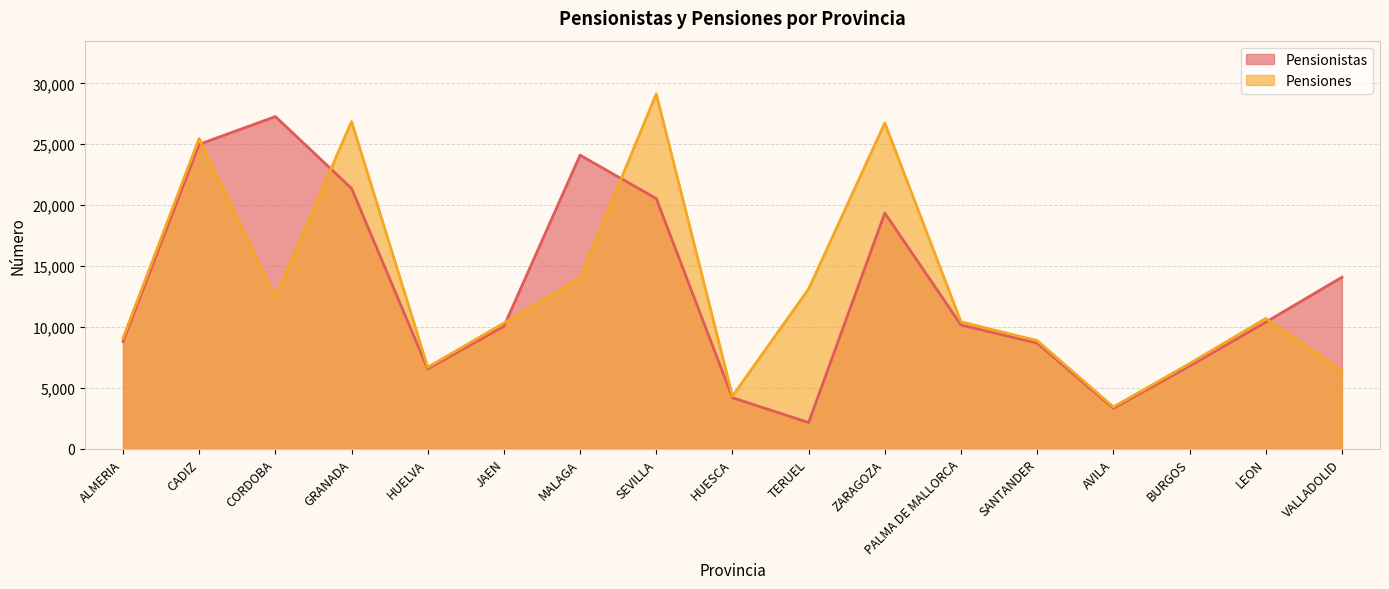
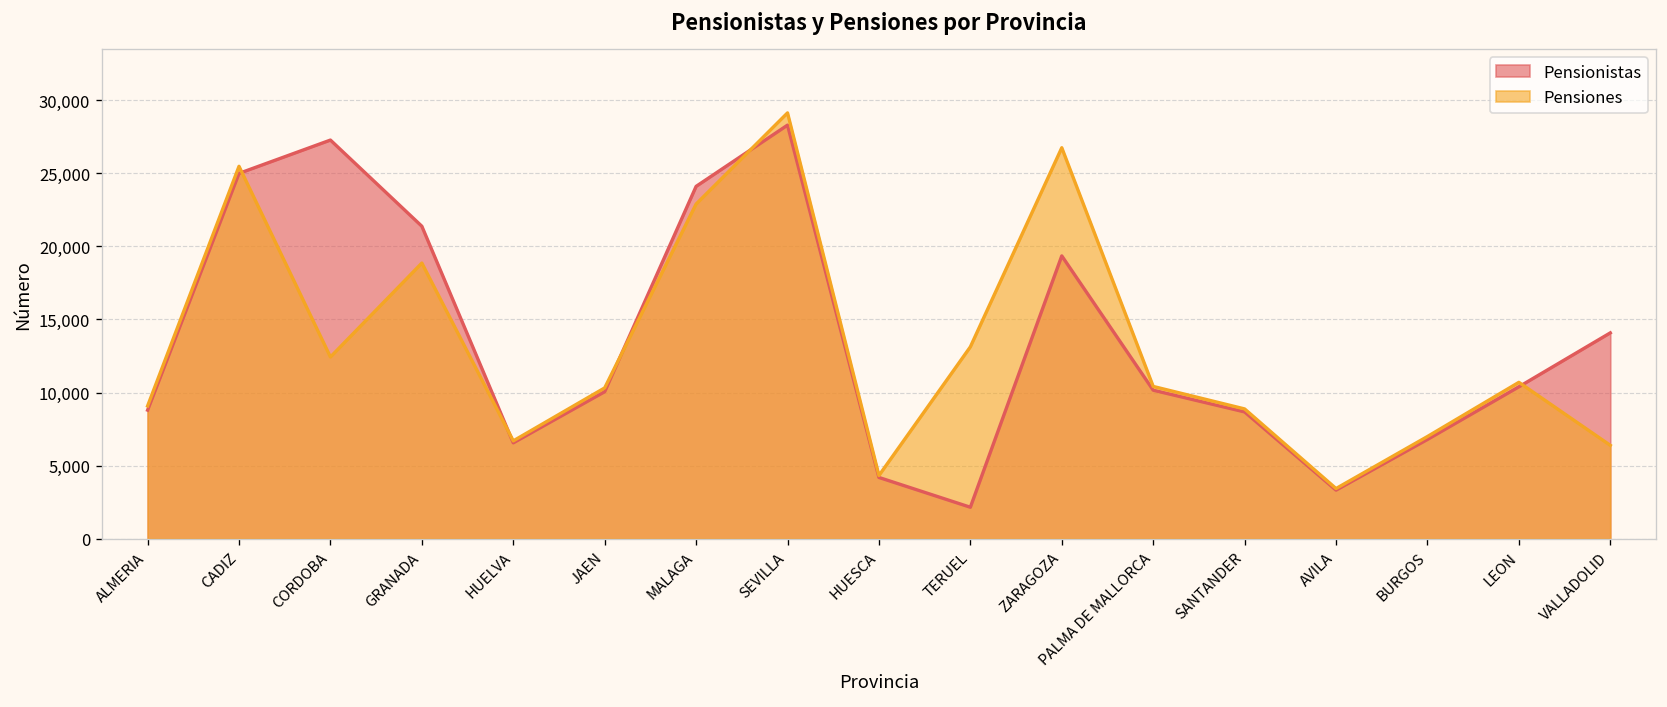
  {
    "Pensionistas": {
      "ALMERIA": "8,800",
      "CADIZ": "25,000",
      "CORDOBA": "27,300",
      "GRANADA": "21,400",
      "JAEN": "10,100",
      "MALAGA": "24,100",
-     "SEVILLA": "20,500",
+     "SEVILLA": "28,300",
      "TERUEL": "2,200",
      "ZARAGOZA": "19,400",
      "PALMA DE MALLORCA": "10,200",
      "LEON": "10,400",
      "VALLADOLID": "14,100"
    },
    "Pensiones": {
      "ALMERIA": "9,100",
      "CADIZ": "25,500",
      "CORDOBA": "12,400",
-     "GRANADA": "26,900",
+     "GRANADA": "18,900",
      "JAEN": "10,300",
-     "MALAGA": "14,000",
+     "MALAGA": "22,900",
      "SEVILLA": "29,100",
      "TERUEL": "13,100",
      "ZARAGOZA": "26,700",
      "PALMA DE MALLORCA": "10,400",
      "LEON": "10,700",
      "VALLADOLID": "6,400"
    }
  }
